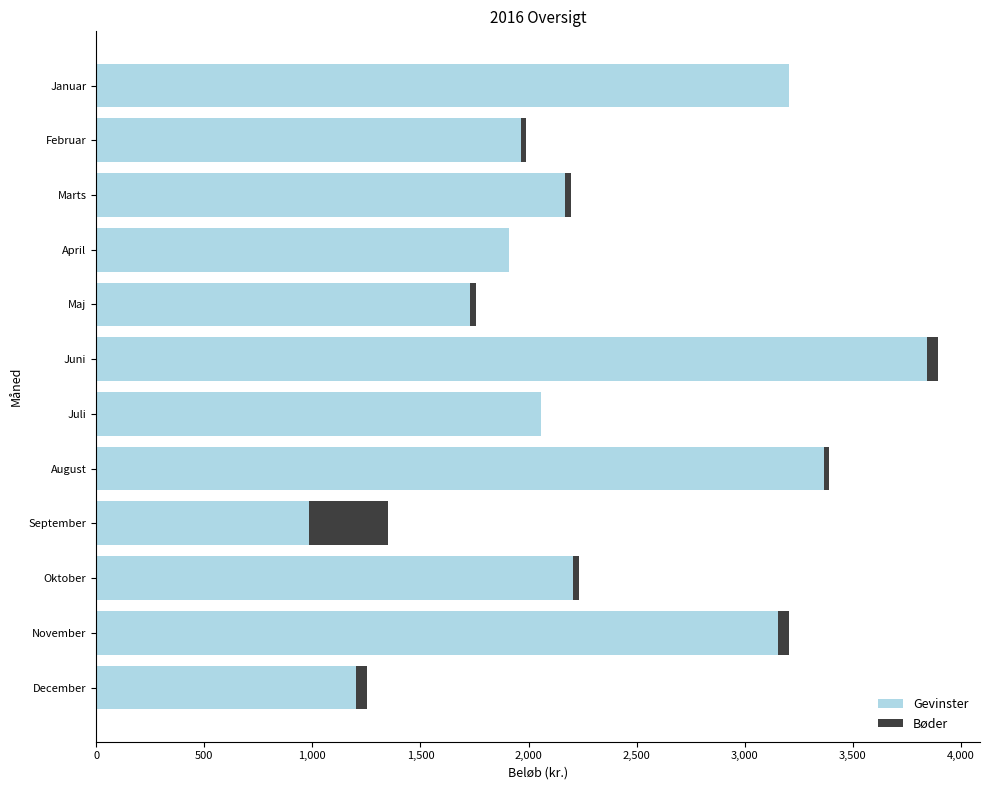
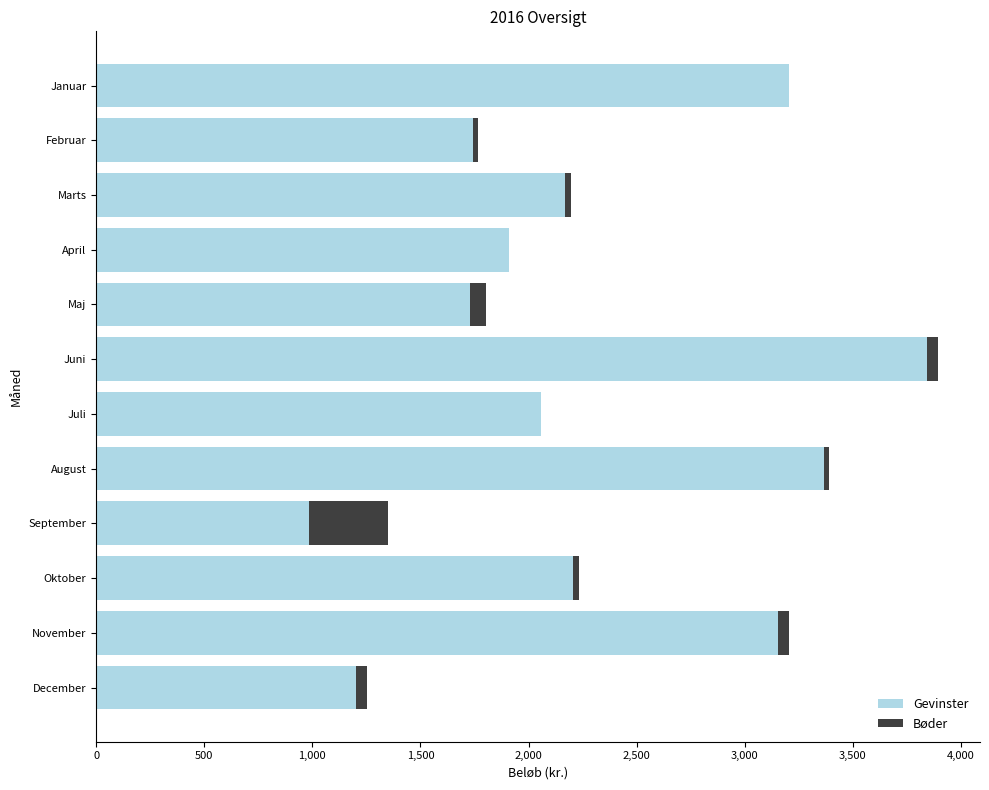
  {
    "Gevinster": {
      "Januar": "3,200",
-     "Februar": "1,960",
+     "Februar": "1,740",
      "Marts": "2,170",
      "April": "1,910",
      "Maj": "1,730",
      "Juni": "3,840",
      "Juli": "2,060",
      "August": "3,370",
      "September": "990",
      "Oktober": "2,210",
      "November": "3,150",
      "December": "1,200"
    },
    "Bøder": {
      "Januar": "0",
      "Februar": "30",
      "Marts": "30",
      "April": "0",
-     "Maj": "30",
+     "Maj": "80",
      "Juni": "50",
      "Juli": "0",
      "August": "30",
      "September": "360",
      "Oktober": "30",
      "November": "50",
      "December": "50"
    }
  }
